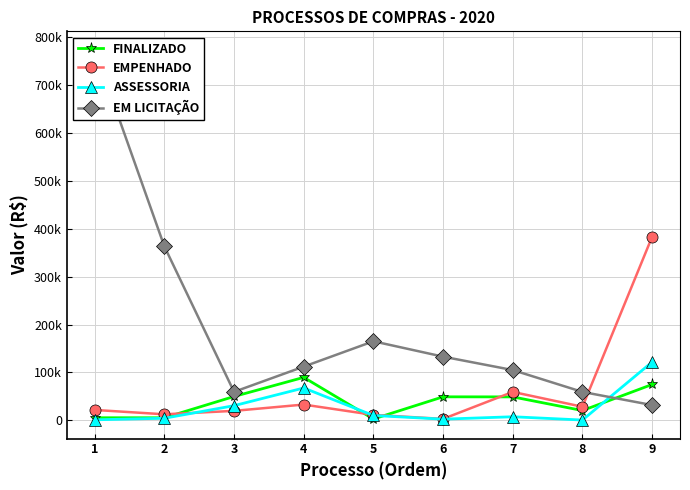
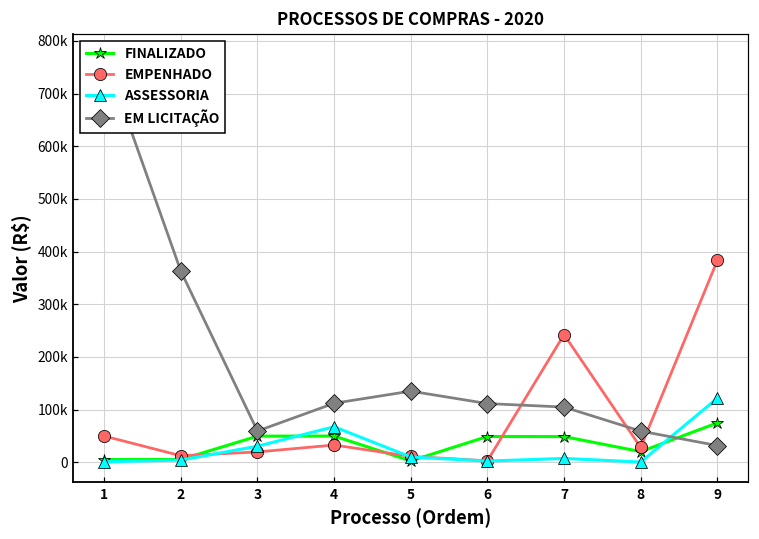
  {
    "FINALIZADO": {
      "3": 50000,
-     "4": 90000,
+     "4": 50000,
      "5": 0,
      "6": 50000,
      "7": 50000,
      "8": 20000,
      "9": 70000
    },
    "EMPENHADO": {
-     "1": 20000,
+     "1": 50000,
      "2": 10000,
      "3": 20000,
      "4": 30000,
-     "7": 60000,
+     "7": 240000,
      "8": 30000,
      "9": 380000
    },
    "ASSESSORIA": {
      "3": 30000,
      "4": 70000,
      "7": 10000,
      "8": 0,
      "9": 120000
    },
    "EM LICITAÇÃO": {
      "2": 360000,
      "3": 60000,
      "4": 110000,
-     "5": 170000,
-     "6": 130000,
+     "5": 140000,
+     "6": 110000,
      "7": 100000,
      "8": 60000,
      "9": 30000
    }
  }
